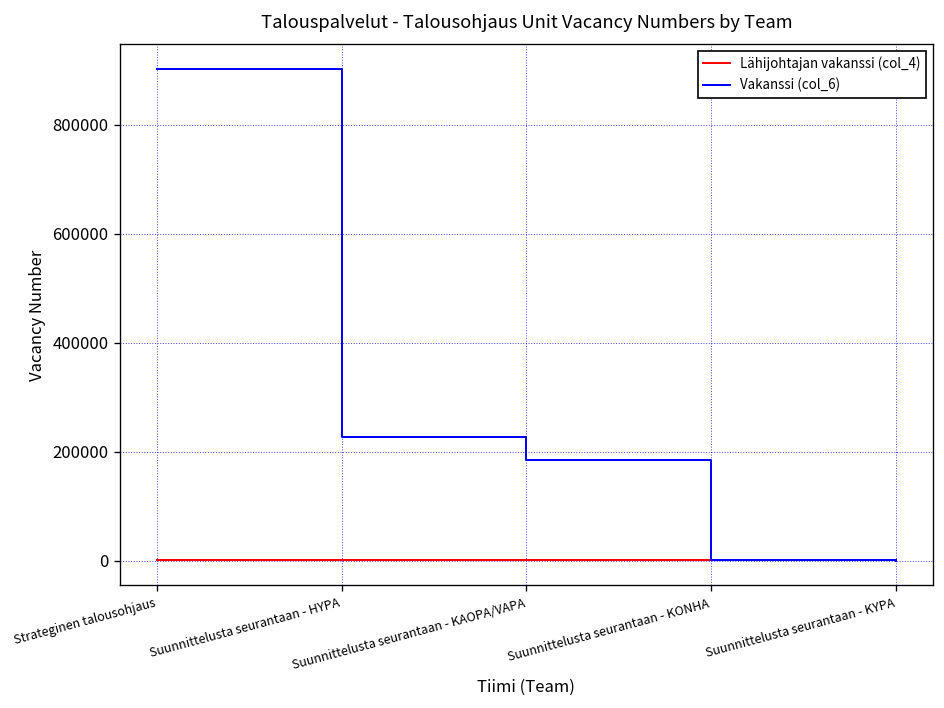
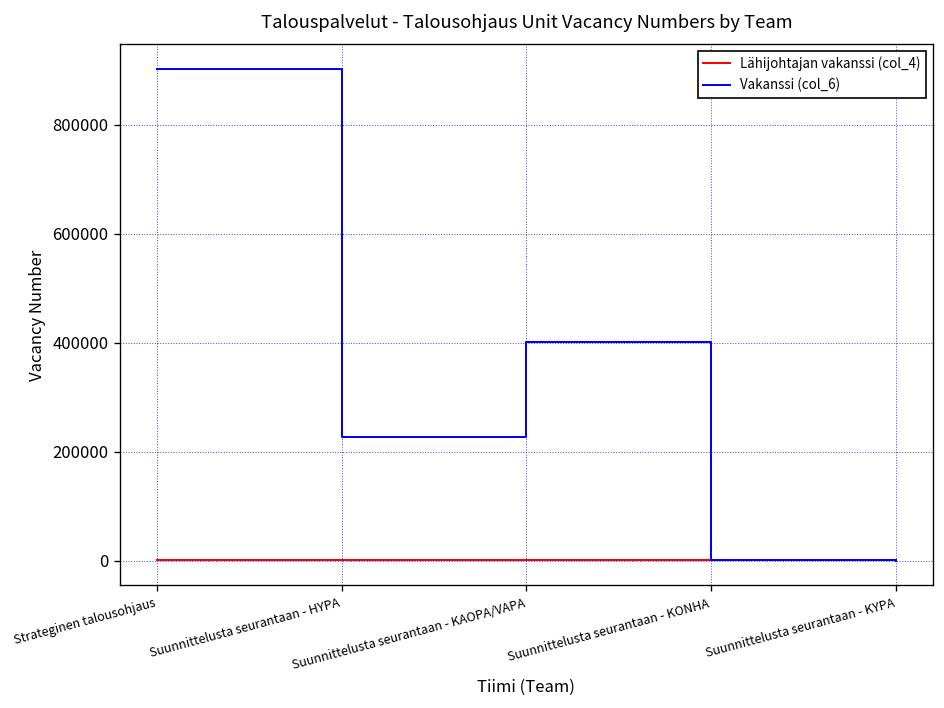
  {
    "Lähijohtajan vakanssi (col_4)": {
      "Strateginen talousohjaus": 0,
      "Suunnittelusta seurantaan - HYPA": 0,
      "Suunnittelusta seurantaan - KAOPA/VAPA": 0
    },
    "Vakanssi (col_6)": {
      "Strateginen talousohjaus": 900000,
      "Suunnittelusta seurantaan - HYPA": 230000,
-     "Suunnittelusta seurantaan - KAOPA/VAPA": 180000
+     "Suunnittelusta seurantaan - KAOPA/VAPA": 400000
    }
  }
